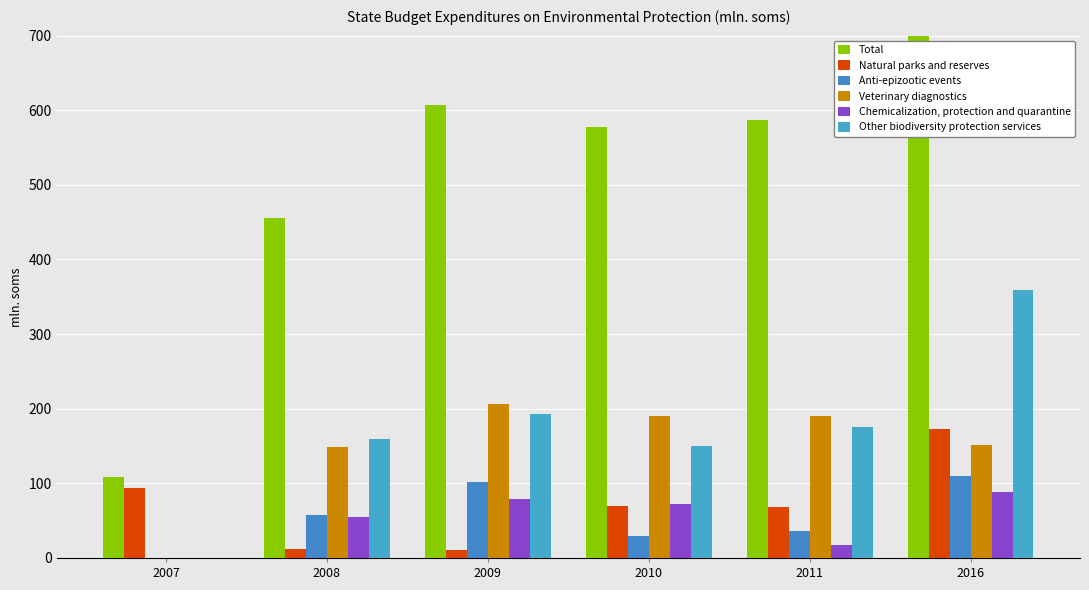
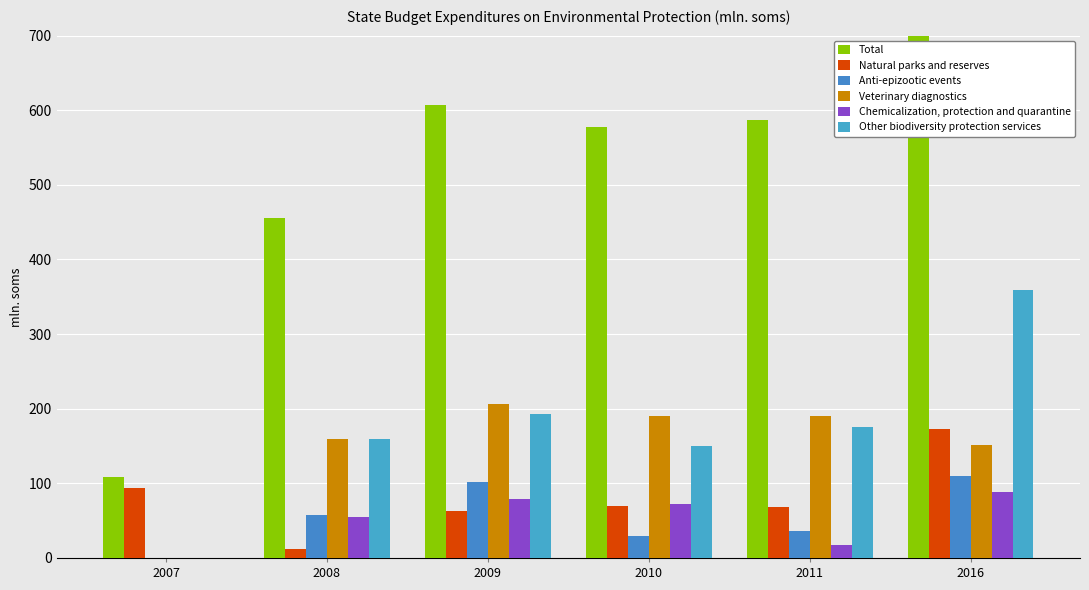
  {
    "Total": {
      "2007": 110,
      "2008": 460,
      "2009": 610,
      "2010": 580,
      "2011": 590
    },
    "Natural parks and reserves": {
      "2007": 90,
      "2008": 10,
-     "2009": 10,
+     "2009": 60,
      "2010": 70,
      "2011": 70,
      "2016": 170
    },
    "Veterinary diagnostics": {
      "2007": 0,
-     "2008": 150,
+     "2008": 160,
      "2009": 210,
      "2010": 190,
      "2011": 190,
      "2016": 150
    },
    "Chemicalization, protection and quarantine": {
      "2007": 0,
      "2008": 60,
      "2009": 80,
      "2010": 70,
      "2011": 20,
      "2016": 90
    }
  }
